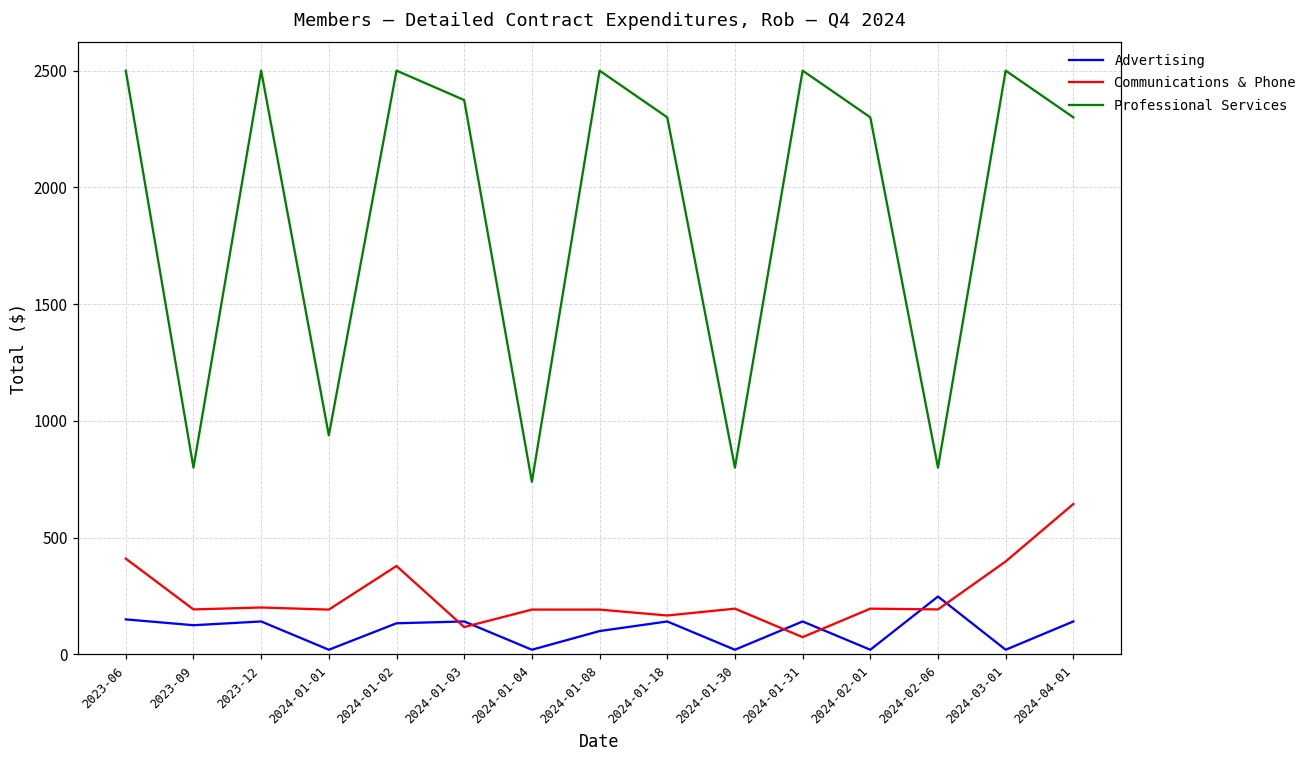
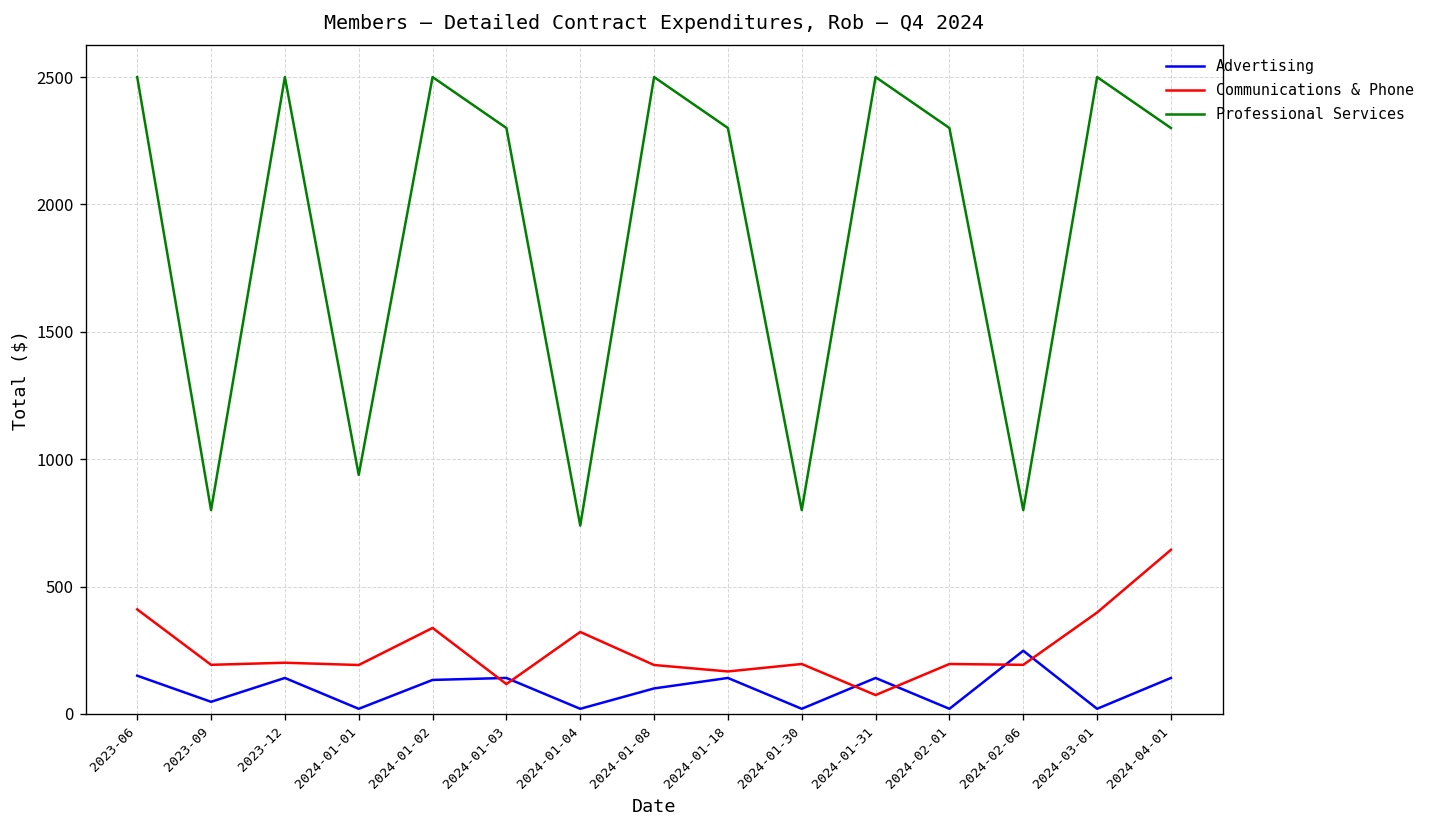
  {
    "Advertising": {
      "2023-06": 150,
-     "2023-09": 130,
+     "2023-09": 50,
      "2023-12": 140,
      "2024-01-01": 20,
      "2024-01-02": 130,
      "2024-01-03": 140,
      "2024-01-04": 20,
      "2024-01-08": 100,
      "2024-01-18": 140,
      "2024-01-30": 20,
      "2024-01-31": 140,
      "2024-02-01": 20,
      "2024-02-06": 250,
      "2024-03-01": 20,
      "2024-04-01": 140
    },
    "Communications & Phone": {
      "2023-06": 410,
      "2023-09": 190,
      "2023-12": 200,
      "2024-01-01": 190,
-     "2024-01-02": 380,
+     "2024-01-02": 340,
      "2024-01-03": 120,
-     "2024-01-04": 190,
+     "2024-01-04": 320,
      "2024-01-08": 190,
      "2024-01-18": 170,
      "2024-01-30": 200,
      "2024-01-31": 70,
      "2024-02-01": 200,
      "2024-02-06": 190,
      "2024-03-01": 400,
      "2024-04-01": 640
    },
    "Professional Services": {
      "2023-06": 2500,
      "2023-09": 800,
      "2023-12": 2500,
      "2024-01-01": 940,
      "2024-01-02": 2500,
-     "2024-01-03": 2370,
+     "2024-01-03": 2300,
      "2024-01-04": 740,
      "2024-01-08": 2500,
      "2024-01-18": 2300,
      "2024-01-30": 800,
      "2024-01-31": 2500,
      "2024-02-01": 2300,
      "2024-02-06": 800,
      "2024-03-01": 2500,
      "2024-04-01": 2300
    }
  }
